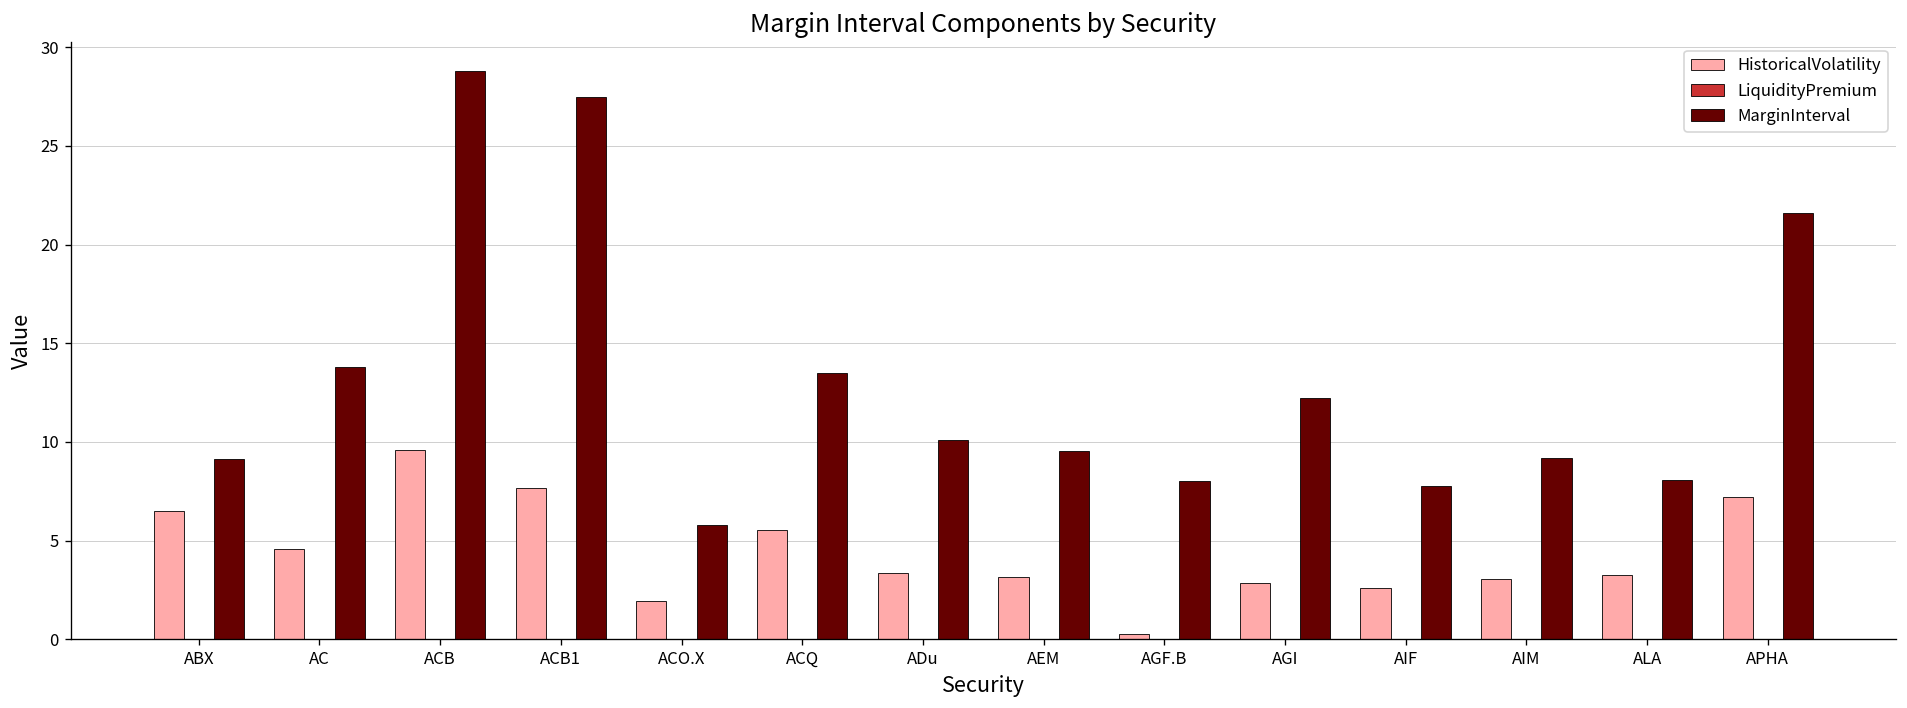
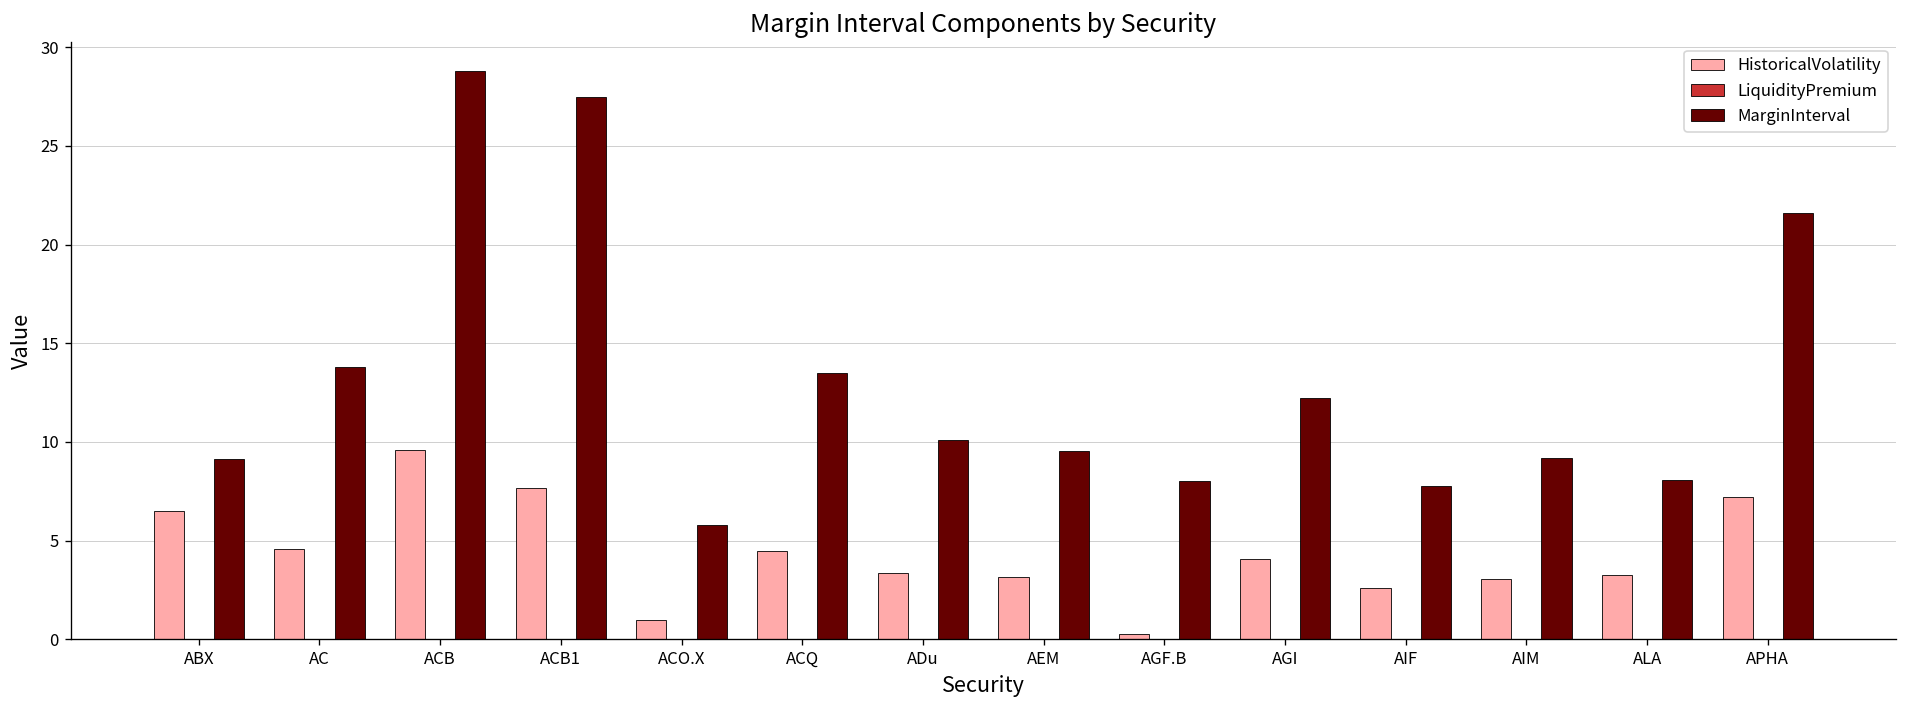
  {
    "HistoricalVolatility": {
      "ABX": 6.5,
      "AC": 4.6,
      "ACB": 9.6,
      "ACB1": 7.7,
-     "ACO.X": 1.9,
-     "ACQ": 5.5,
+     "ACO.X": 1.0,
+     "ACQ": 4.5,
      "ADu": 3.4,
      "AEM": 3.2,
      "AGF.B": 0.3,
-     "AGI": 2.8,
+     "AGI": 4.1,
      "AIF": 2.6,
      "AIM": 3.1,
      "ALA": 3.3,
      "APHA": 7.2
    },
    "LiquidityPremium": {
      "ABX": 0.0,
      "AC": 0.0,
      "ACB": 0.0,
      "ACB1": 0.0,
      "ACO.X": 0.0,
      "ACQ": 0.0,
      "ADu": 0.0,
      "AEM": 0.0,
      "AGF.B": 0.0,
      "AGI": 0.0,
      "AIF": 0.0,
      "AIM": 0.0,
      "ALA": 0.0,
      "APHA": 0.0
    },
    "MarginInterval": {
      "ABX": 9.1,
      "AC": 13.8,
      "ACB": 28.8,
      "ACB1": 27.5,
      "ACO.X": 5.8,
      "ACQ": 13.5,
      "ADu": 10.1,
      "AEM": 9.5,
      "AGF.B": 8.0,
      "AGI": 12.2,
      "AIF": 7.8,
      "AIM": 9.2,
      "ALA": 8.1,
      "APHA": 21.6
    }
  }
